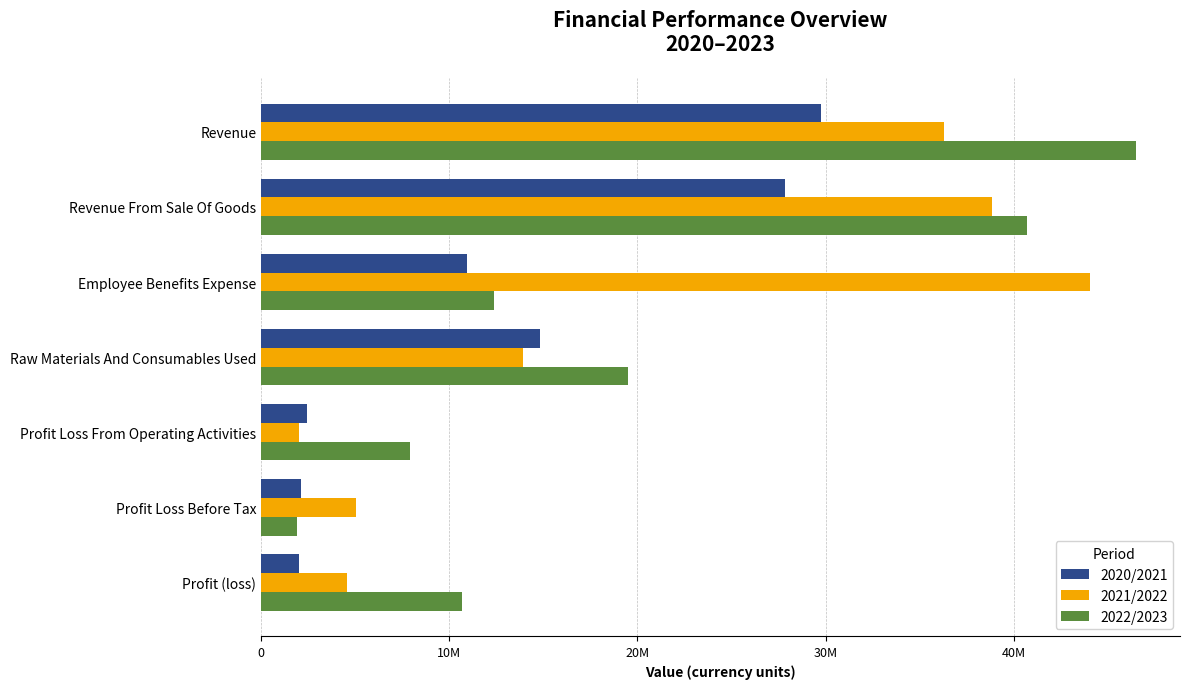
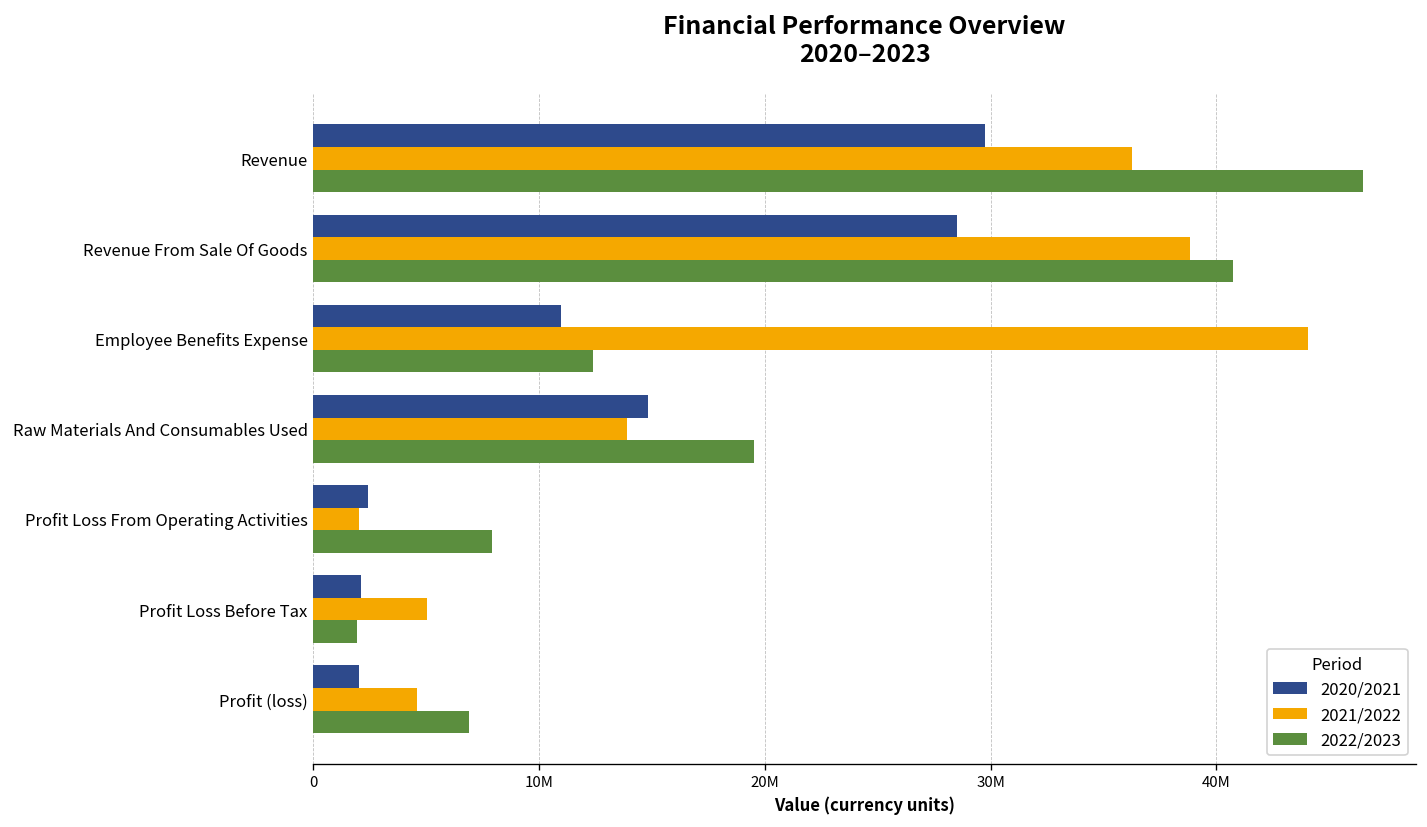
  {
    "2020/2021": {
      "Revenue": 29800000,
-     "Revenue From Sale Of Goods": 27800000,
+     "Revenue From Sale Of Goods": 28500000,
      "Employee Benefits Expense": 11000000,
      "Raw Materials And Consumables Used": 14800000,
      "Profit Loss From Operating Activities": 2400000,
      "Profit Loss Before Tax": 2100000,
      "Profit (loss)": 2000000
    },
    "2021/2022": {
      "Revenue": 36300000,
      "Revenue From Sale Of Goods": 38800000,
      "Employee Benefits Expense": 44000000,
      "Raw Materials And Consumables Used": 13900000,
      "Profit Loss From Operating Activities": 2000000,
      "Profit Loss Before Tax": 5000000,
      "Profit (loss)": 4600000
    },
    "2022/2023": {
      "Revenue": 46500000,
      "Revenue From Sale Of Goods": 40700000,
      "Employee Benefits Expense": 12400000,
      "Raw Materials And Consumables Used": 19500000,
      "Profit Loss From Operating Activities": 7900000,
      "Profit Loss Before Tax": 1900000,
-     "Profit (loss)": 10700000
+     "Profit (loss)": 6900000
    }
  }
